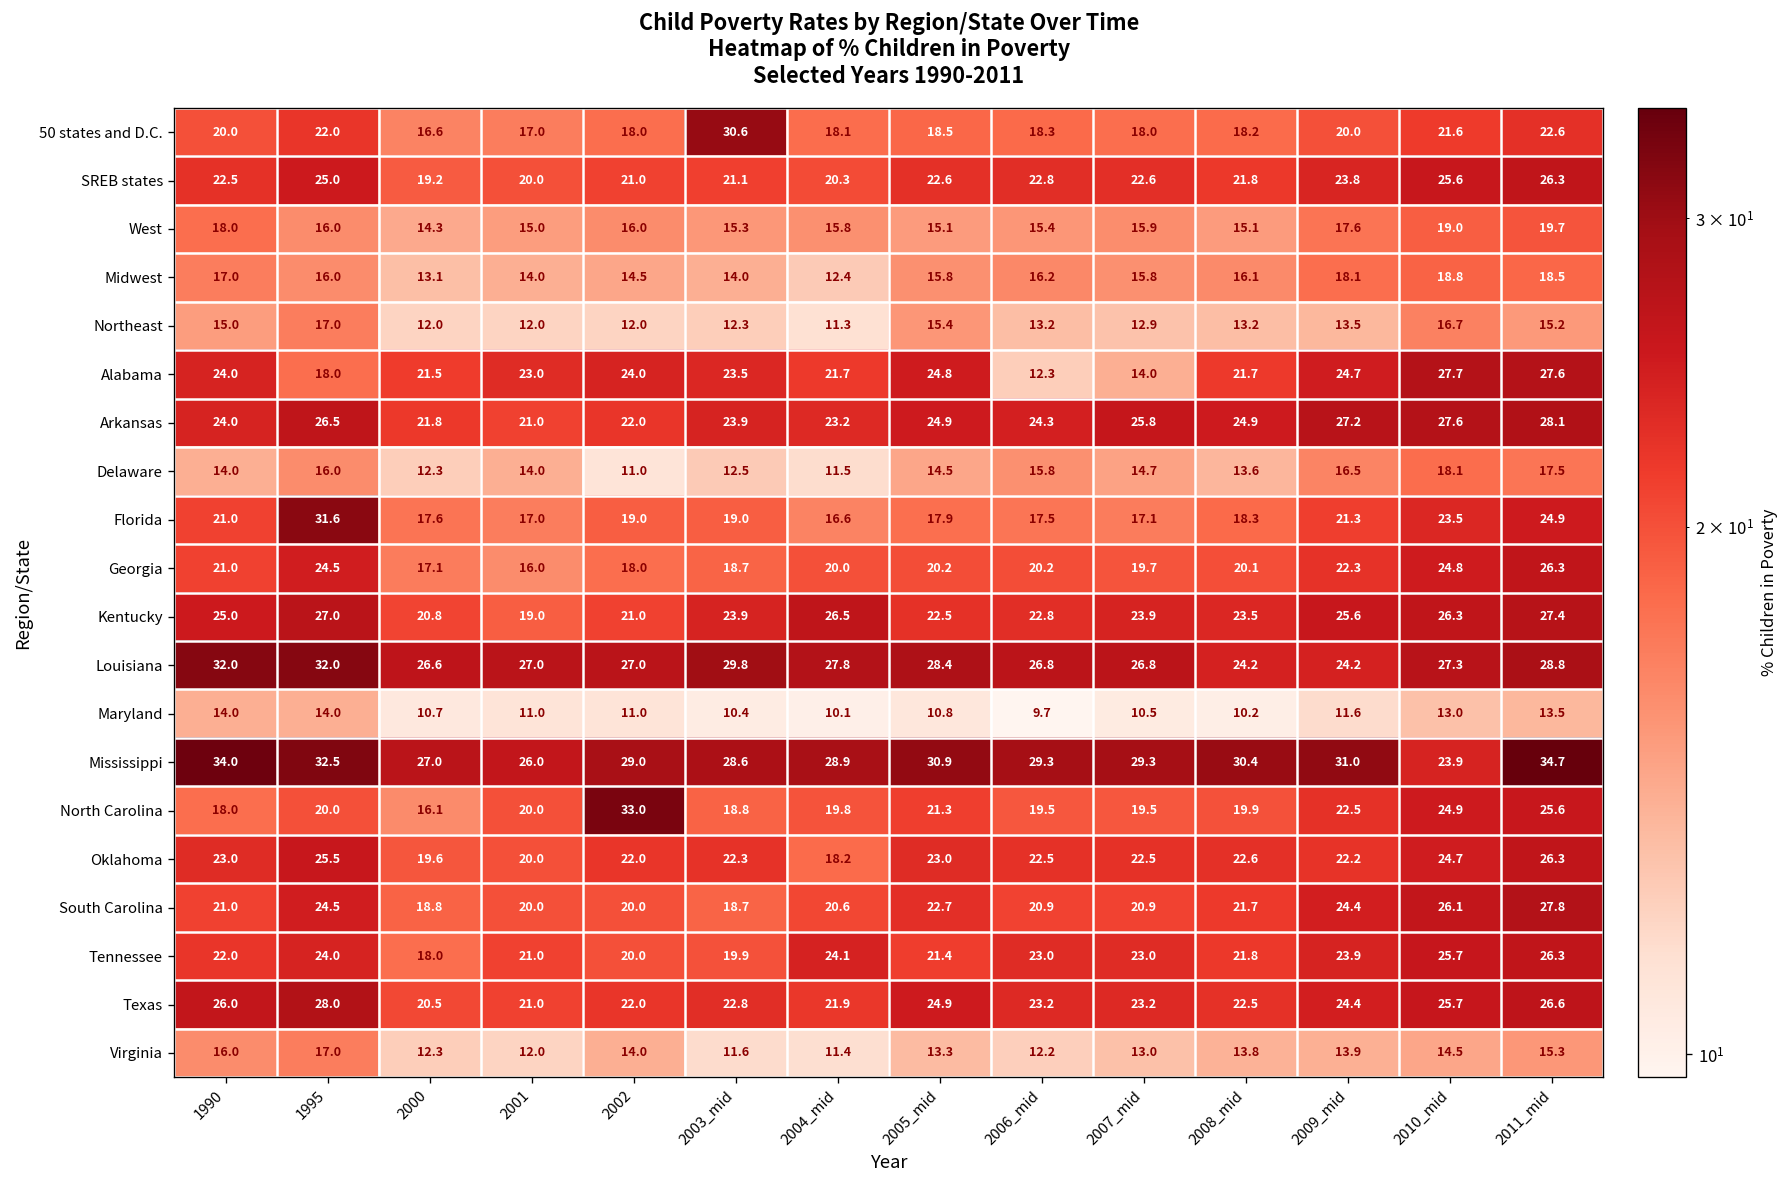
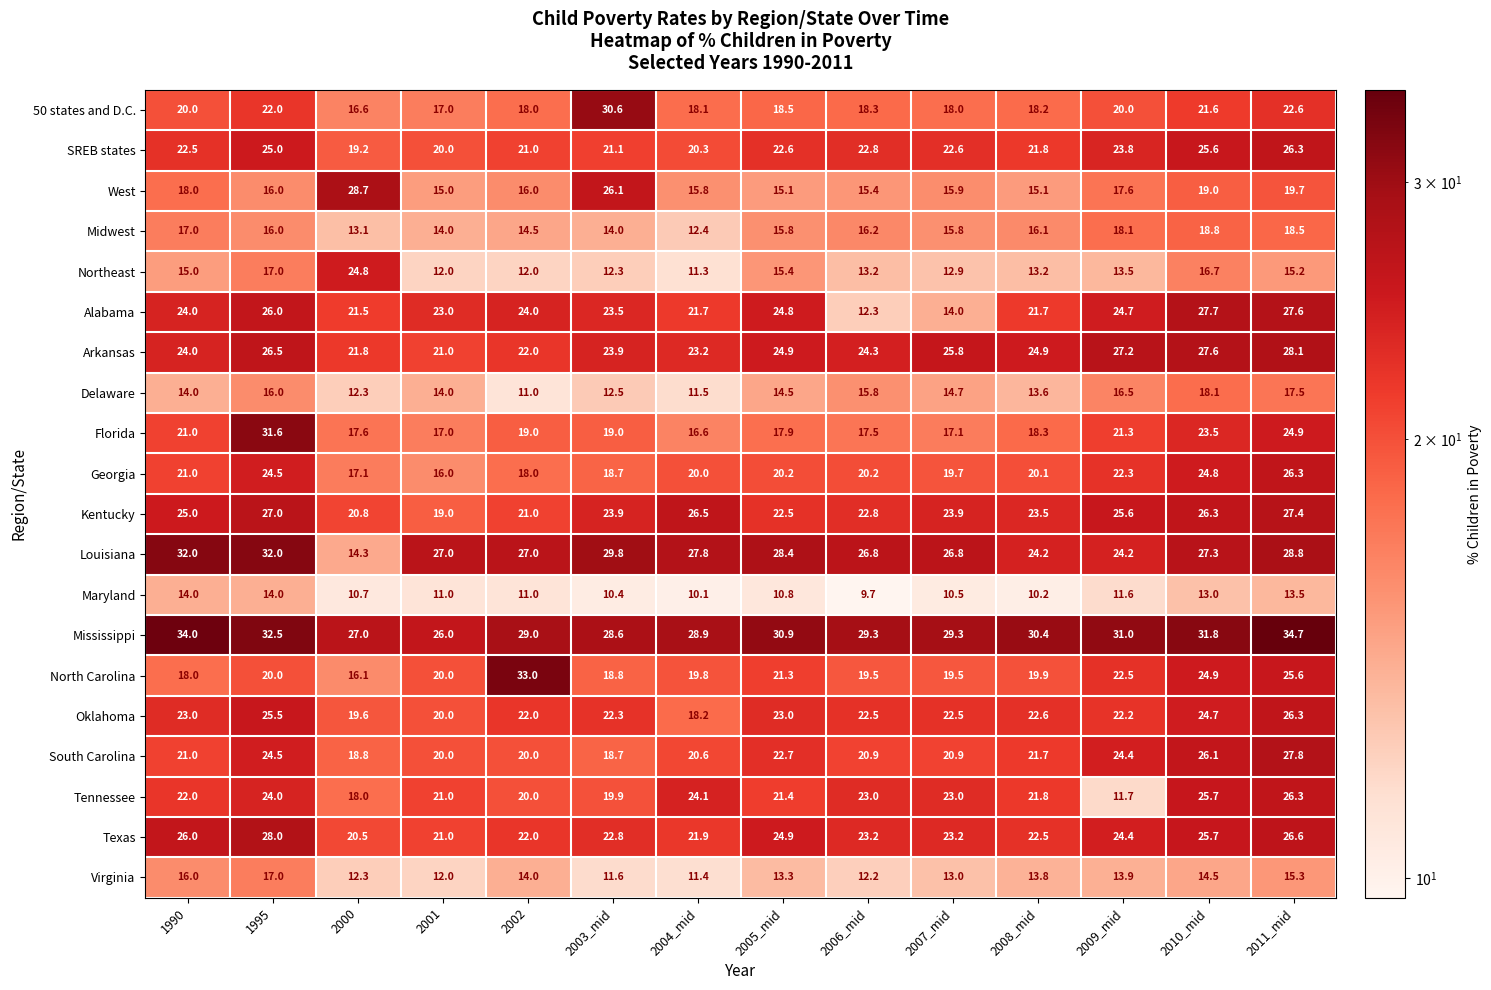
  {
    "West": {
      "1990": 18.0,
      "1995": 16.0,
-     "2000": 14.3,
+     "2000": 28.7,
      "2001": 15.0,
      "2002": 16.0,
-     "2003_mid": 15.3,
+     "2003_mid": 26.1,
      "2004_mid": 15.8,
      "2005_mid": 15.1,
      "2006_mid": 15.4,
      "2007_mid": 15.9,
      "2008_mid": 15.1,
      "2009_mid": 17.6,
      "2010_mid": 19.0,
      "2011_mid": 19.7
    },
    "Northeast": {
      "1990": 15.0,
      "1995": 17.0,
-     "2000": 12.0,
+     "2000": 24.8,
      "2001": 12.0,
      "2002": 12.0,
      "2003_mid": 12.3,
      "2004_mid": 11.3,
      "2005_mid": 15.4,
      "2006_mid": 13.2,
      "2007_mid": 12.9,
      "2008_mid": 13.2,
      "2009_mid": 13.5,
      "2010_mid": 16.7,
      "2011_mid": 15.2
    },
    "Alabama": {
      "1990": 24.0,
-     "1995": 18.0,
+     "1995": 26.0,
      "2000": 21.5,
      "2001": 23.0,
      "2002": 24.0,
      "2003_mid": 23.5,
      "2004_mid": 21.7,
      "2005_mid": 24.8,
      "2006_mid": 12.3,
      "2007_mid": 14.0,
      "2008_mid": 21.7,
      "2009_mid": 24.7,
      "2010_mid": 27.7,
      "2011_mid": 27.6
    },
    "Louisiana": {
      "1990": 32.0,
      "1995": 32.0,
-     "2000": 26.6,
+     "2000": 14.3,
      "2001": 27.0,
      "2002": 27.0,
      "2003_mid": 29.8,
      "2004_mid": 27.8,
      "2005_mid": 28.4,
      "2006_mid": 26.8,
      "2007_mid": 26.8,
      "2008_mid": 24.2,
      "2009_mid": 24.2,
      "2010_mid": 27.3,
      "2011_mid": 28.8
    },
    "Mississippi": {
      "1990": 34.0,
      "1995": 32.5,
      "2000": 27.0,
      "2001": 26.0,
      "2002": 29.0,
      "2003_mid": 28.6,
      "2004_mid": 28.9,
      "2005_mid": 30.9,
      "2006_mid": 29.3,
      "2007_mid": 29.3,
      "2008_mid": 30.4,
      "2009_mid": 31.0,
-     "2010_mid": 23.9,
+     "2010_mid": 31.8,
      "2011_mid": 34.7
    },
    "Tennessee": {
      "1990": 22.0,
      "1995": 24.0,
      "2000": 18.0,
      "2001": 21.0,
      "2002": 20.0,
      "2003_mid": 19.9,
      "2004_mid": 24.1,
      "2005_mid": 21.4,
      "2006_mid": 23.0,
      "2007_mid": 23.0,
      "2008_mid": 21.8,
-     "2009_mid": 23.9,
+     "2009_mid": 11.7,
      "2010_mid": 25.7,
      "2011_mid": 26.3
    }
  }
